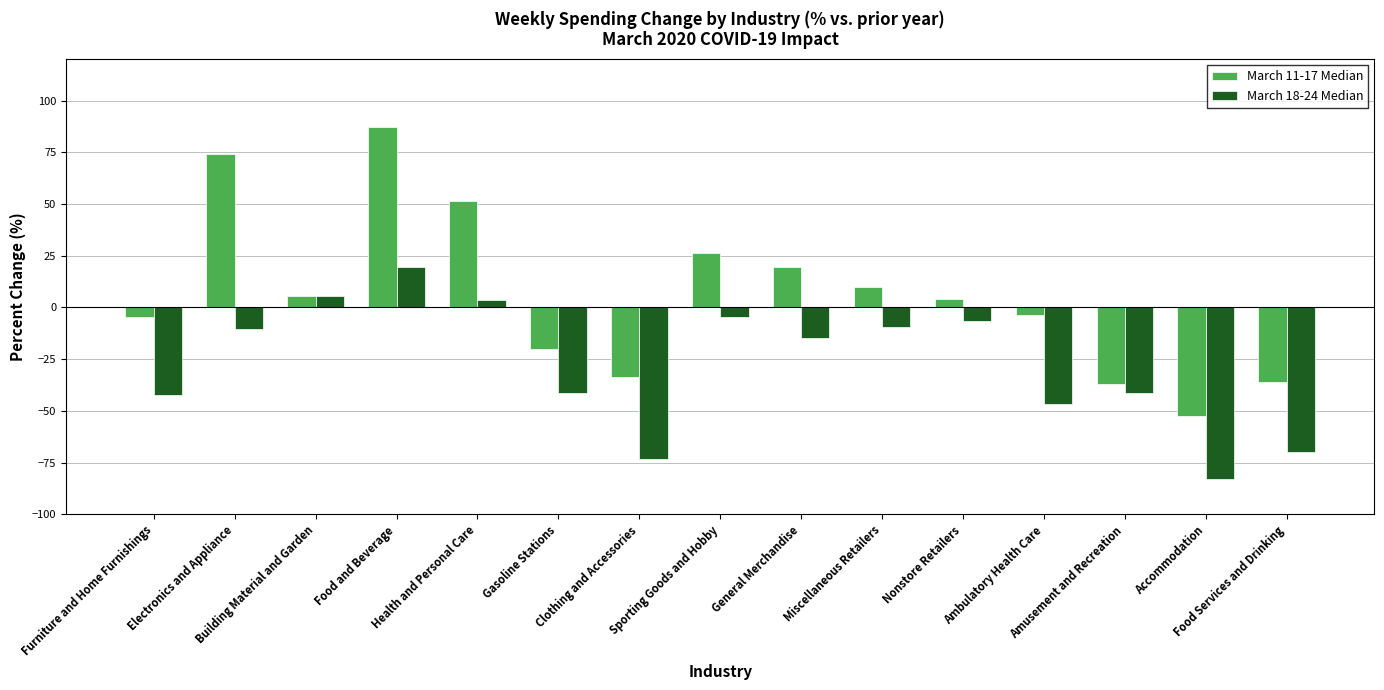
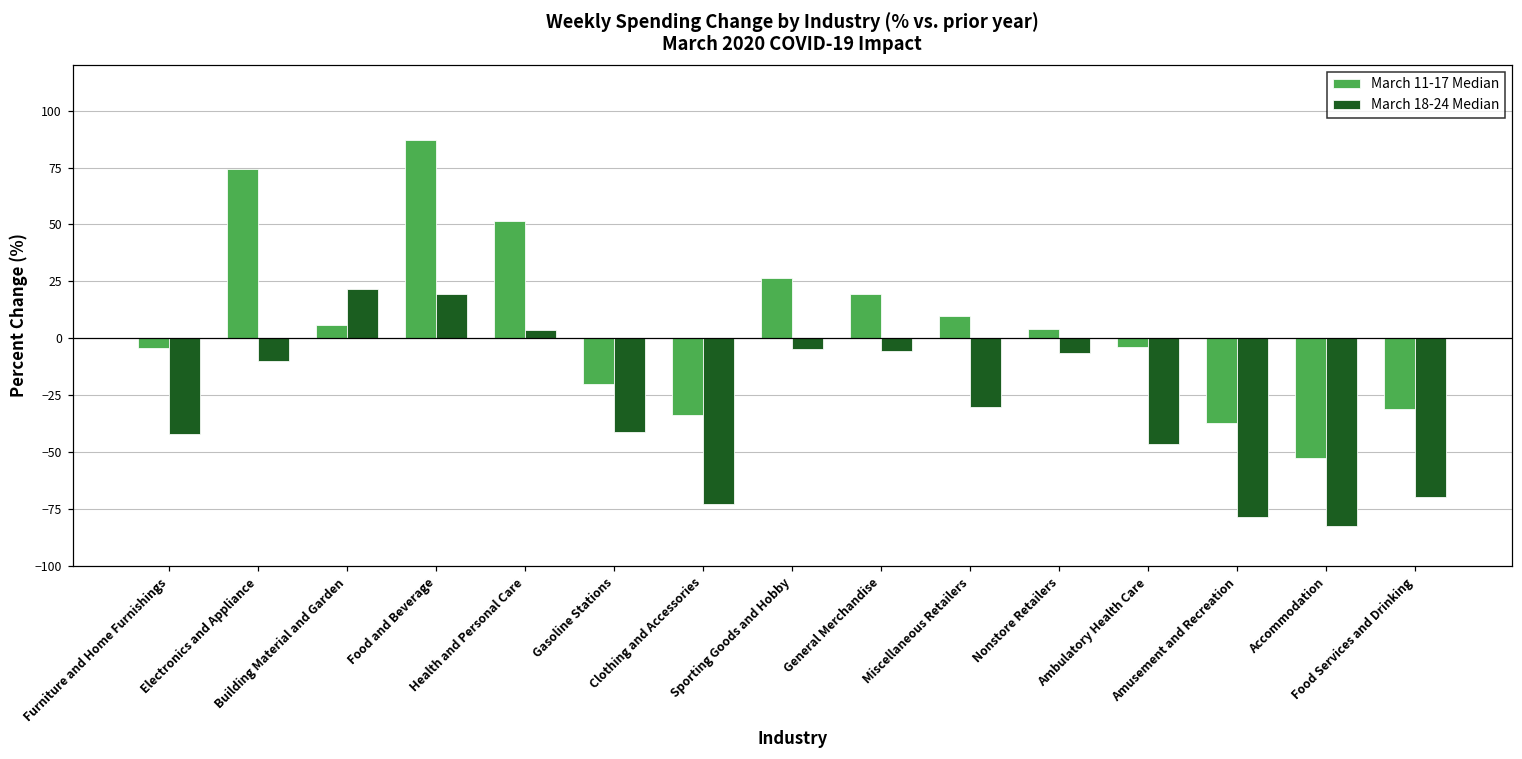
  {
    "March 11-17 Median": {
      "Furniture and Home Furnishings": -5,
      "Electronics and Appliance": 74,
      "Building Material and Garden": 6,
      "Food and Beverage": 87,
      "Health and Personal Care": 52,
      "Gasoline Stations": -20,
      "Clothing and Accessories": -34,
      "Sporting Goods and Hobby": 26,
      "General Merchandise": 19,
      "Miscellaneous Retailers": 10,
      "Nonstore Retailers": 4,
      "Ambulatory Health Care": -4,
      "Amusement and Recreation": -37,
      "Accommodation": -53,
-     "Food Services and Drinking": -36
+     "Food Services and Drinking": -31
    },
    "March 18-24 Median": {
      "Furniture and Home Furnishings": -42,
      "Electronics and Appliance": -10,
-     "Building Material and Garden": 5,
+     "Building Material and Garden": 22,
      "Food and Beverage": 19,
      "Health and Personal Care": 4,
      "Gasoline Stations": -41,
      "Clothing and Accessories": -73,
      "Sporting Goods and Hobby": -5,
-     "General Merchandise": -15,
-     "Miscellaneous Retailers": -9,
+     "General Merchandise": -5,
+     "Miscellaneous Retailers": -30,
      "Nonstore Retailers": -7,
      "Ambulatory Health Care": -47,
-     "Amusement and Recreation": -41,
+     "Amusement and Recreation": -78,
      "Accommodation": -83,
      "Food Services and Drinking": -70
    }
  }
